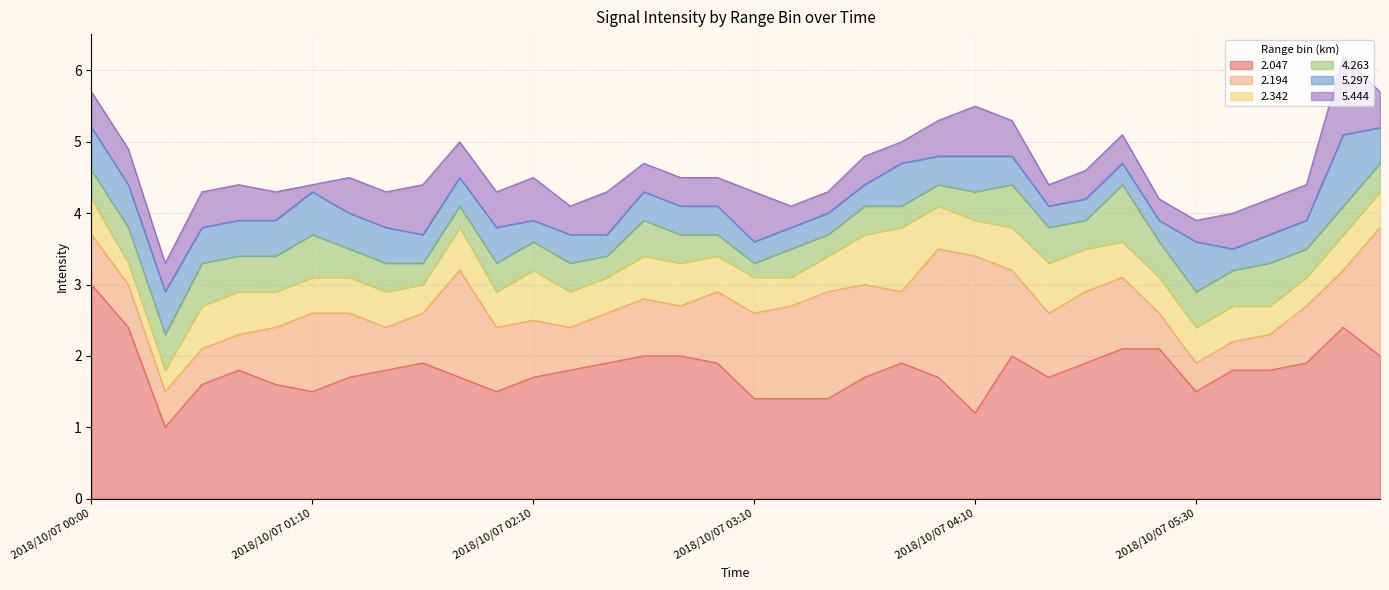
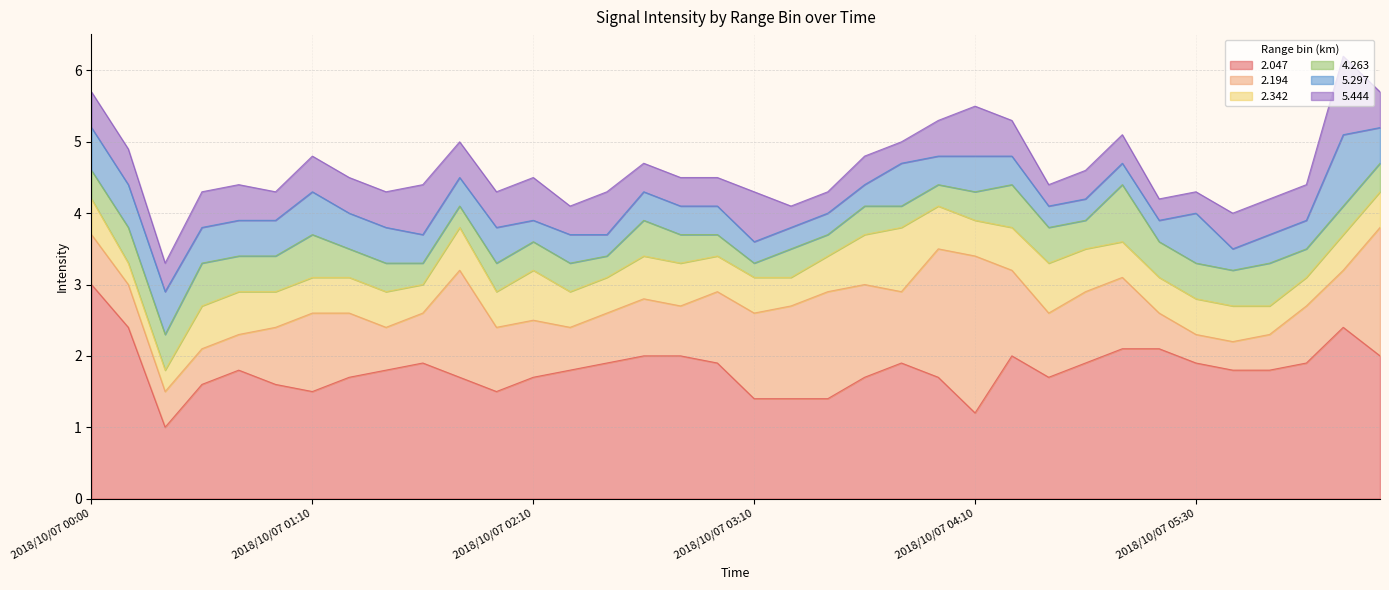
  {
    "2.047": {
      "2018/10/07 00:00": 3.0,
      "2018/10/07 01:10": 1.5,
      "2018/10/07 02:10": 1.7,
      "2018/10/07 03:10": 1.4,
      "2018/10/07 04:10": 1.2,
-     "2018/10/07 05:30": 1.5
+     "2018/10/07 05:30": 1.9
    },
    "4.263": {
      "2018/10/07 00:00": 0.4,
      "2018/10/07 01:10": 0.6,
      "2018/10/07 02:10": 0.4,
      "2018/10/07 03:10": 0.2,
      "2018/10/07 04:10": 0.4,
      "2018/10/07 05:30": 0.5
    },
    "5.297": {
      "2018/10/07 00:00": 0.6,
      "2018/10/07 01:10": 0.6,
      "2018/10/07 02:10": 0.3,
      "2018/10/07 03:10": 0.3,
      "2018/10/07 04:10": 0.5,
      "2018/10/07 05:30": 0.7
    },
    "5.444": {
      "2018/10/07 00:00": 0.5,
-     "2018/10/07 01:10": 0.1,
+     "2018/10/07 01:10": 0.5,
      "2018/10/07 02:10": 0.6,
      "2018/10/07 03:10": 0.7,
      "2018/10/07 04:10": 0.7,
      "2018/10/07 05:30": 0.3
    }
  }
